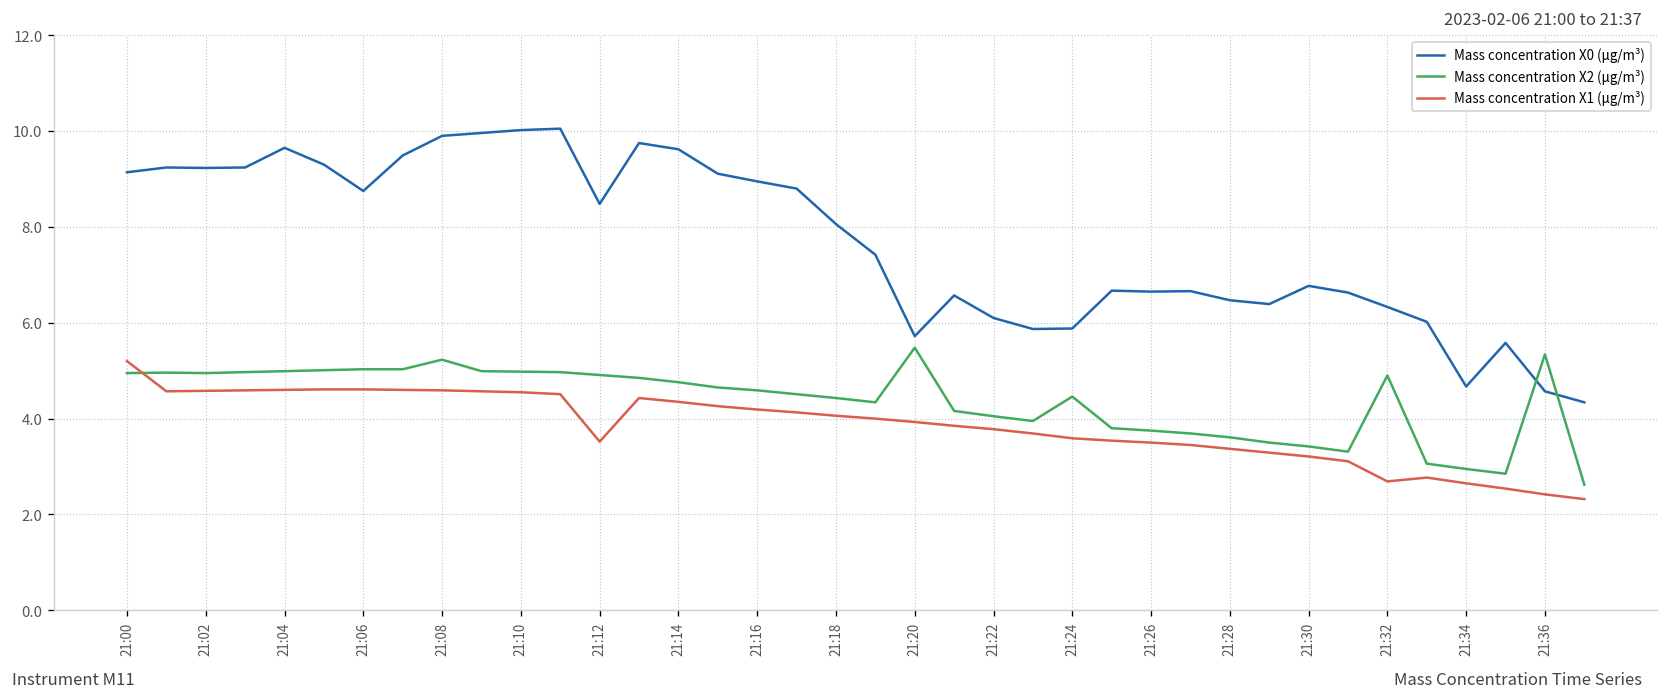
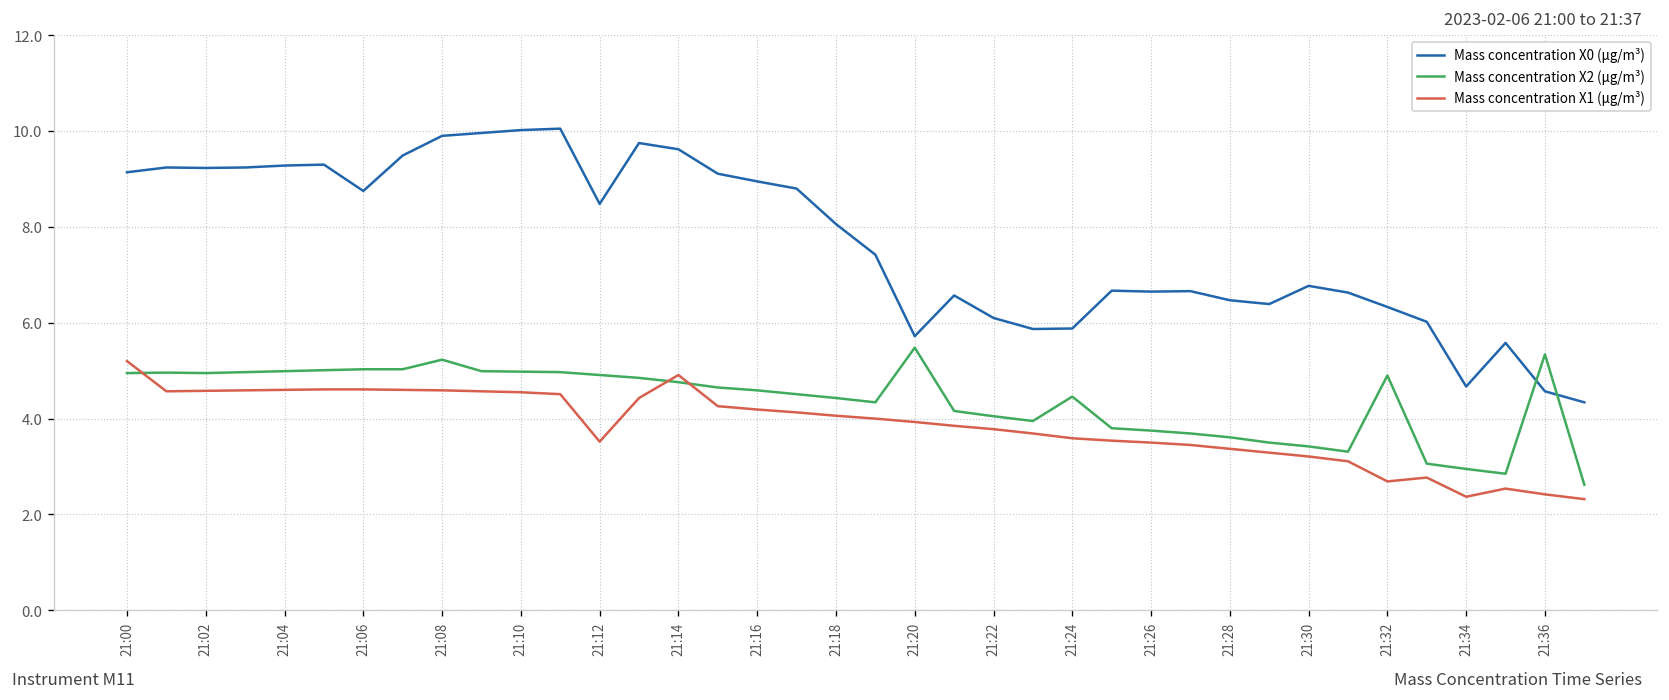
  {
    "Mass concentration X0 (μg/m³)": {
      "21:00": 9.1,
      "21:02": 9.2,
-     "21:04": 9.7,
+     "21:04": 9.3,
      "21:06": 8.8,
      "21:08": 9.9,
      "21:10": 10.0,
      "21:12": 8.5,
      "21:14": 9.6,
      "21:16": 9.0,
      "21:18": 8.1,
      "21:20": 5.7,
      "21:22": 6.1,
      "21:24": 5.9,
      "21:26": 6.7,
      "21:28": 6.5,
      "21:30": 6.8,
      "21:32": 6.3,
      "21:34": 4.7,
      "21:36": 4.6
    },
    "Mass concentration X2 (μg/m³)": {
      "21:00": 5.0,
      "21:02": 5.0,
      "21:04": 5.0,
      "21:06": 5.0,
      "21:08": 5.2,
      "21:10": 5.0,
      "21:12": 4.9,
      "21:14": 4.8,
      "21:16": 4.6,
      "21:18": 4.4,
      "21:20": 5.5,
      "21:22": 4.1,
      "21:24": 4.5,
      "21:26": 3.8,
      "21:28": 3.6,
      "21:30": 3.4,
      "21:32": 4.9,
      "21:34": 3.0,
      "21:36": 5.3
    },
    "Mass concentration X1 (μg/m³)": {
      "21:00": 5.2,
      "21:02": 4.6,
      "21:04": 4.6,
      "21:06": 4.6,
      "21:08": 4.6,
      "21:10": 4.6,
      "21:12": 3.5,
-     "21:14": 4.4,
+     "21:14": 4.9,
      "21:16": 4.2,
      "21:18": 4.1,
      "21:20": 3.9,
      "21:22": 3.8,
      "21:24": 3.6,
      "21:26": 3.5,
      "21:28": 3.4,
      "21:30": 3.2,
      "21:32": 2.7,
-     "21:34": 2.7,
+     "21:34": 2.4,
      "21:36": 2.4
    }
  }
